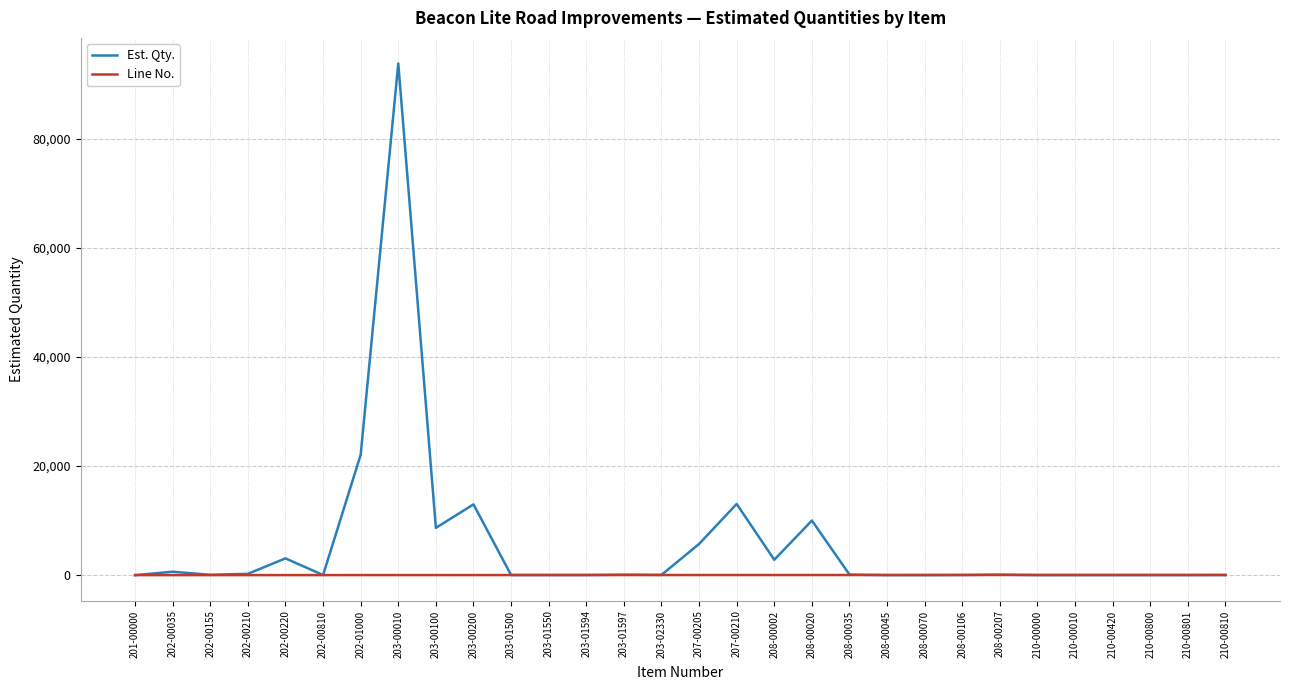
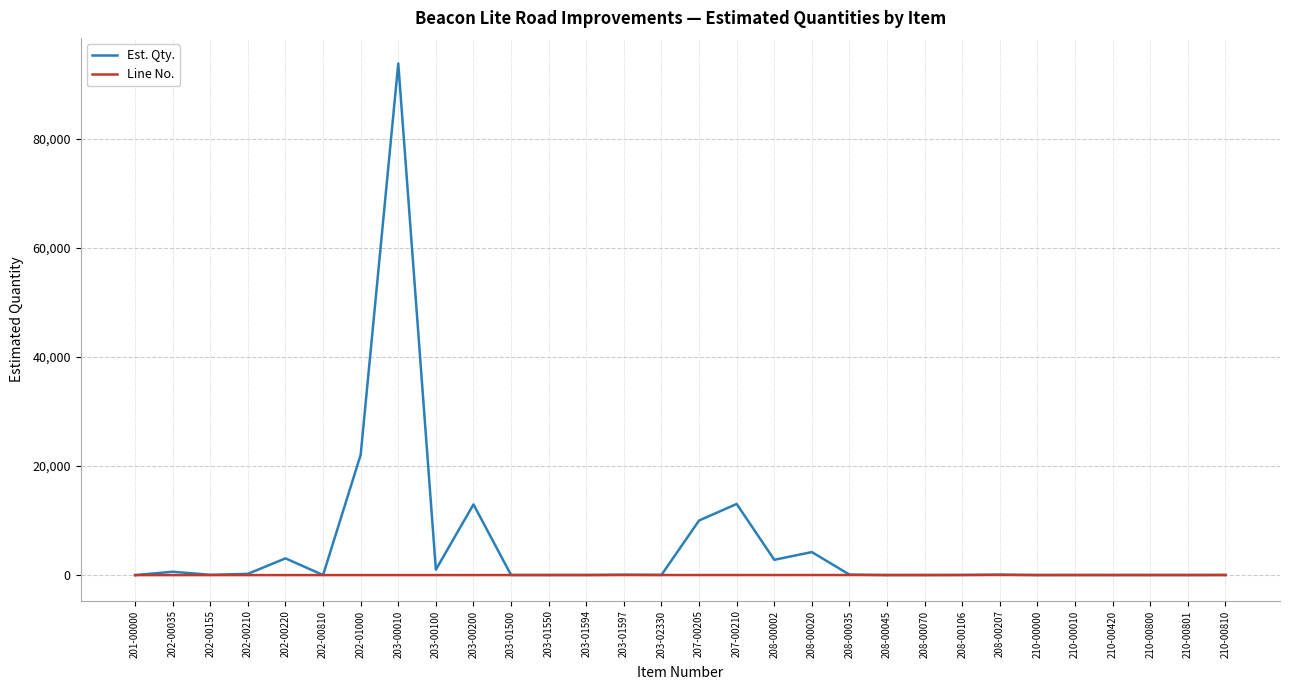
  {
    "Est. Qty.": {
      "202-00035": "1,000",
      "202-00220": "3,000",
      "202-01000": "22,000",
      "203-00010": "94,000",
-     "203-00100": "9,000",
+     "203-00100": "1,000",
      "203-00200": "13,000",
-     "207-00205": "6,000",
+     "207-00205": "10,000",
      "207-00210": "13,000",
      "208-00002": "3,000",
-     "208-00020": "10,000"
+     "208-00020": "4,000"
    },
    "Line No.": {
      "202-00035": "0",
      "202-00220": "0",
      "202-01000": "0",
      "203-00010": "0",
      "203-00100": "0",
      "203-00200": "0",
      "207-00205": "0",
      "207-00210": "0",
      "208-00002": "0",
      "208-00020": "0"
    }
  }
